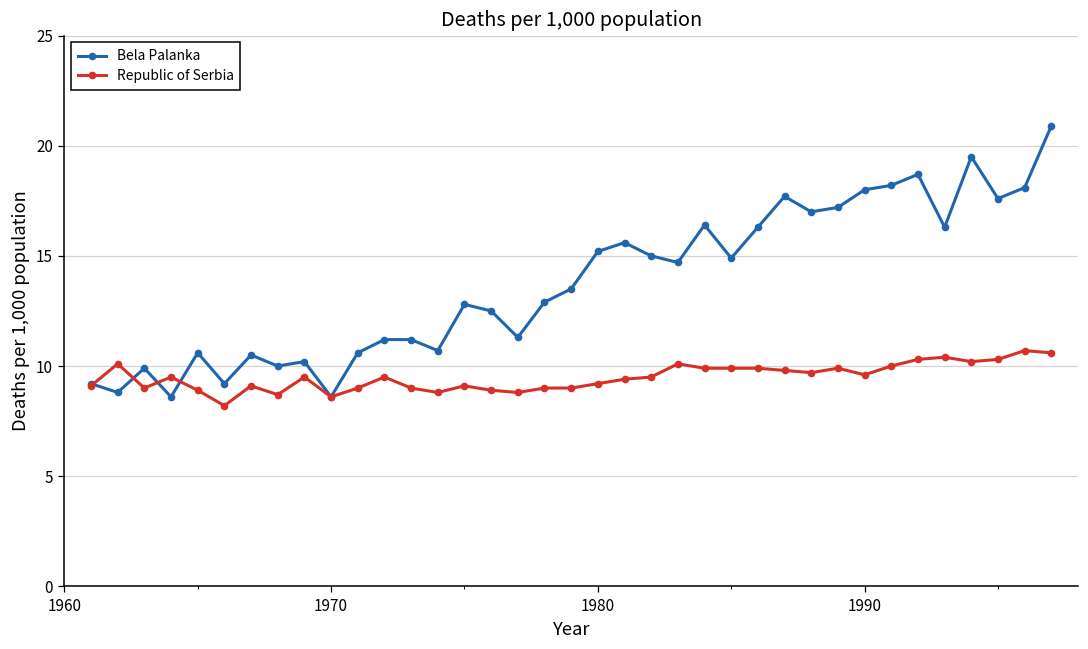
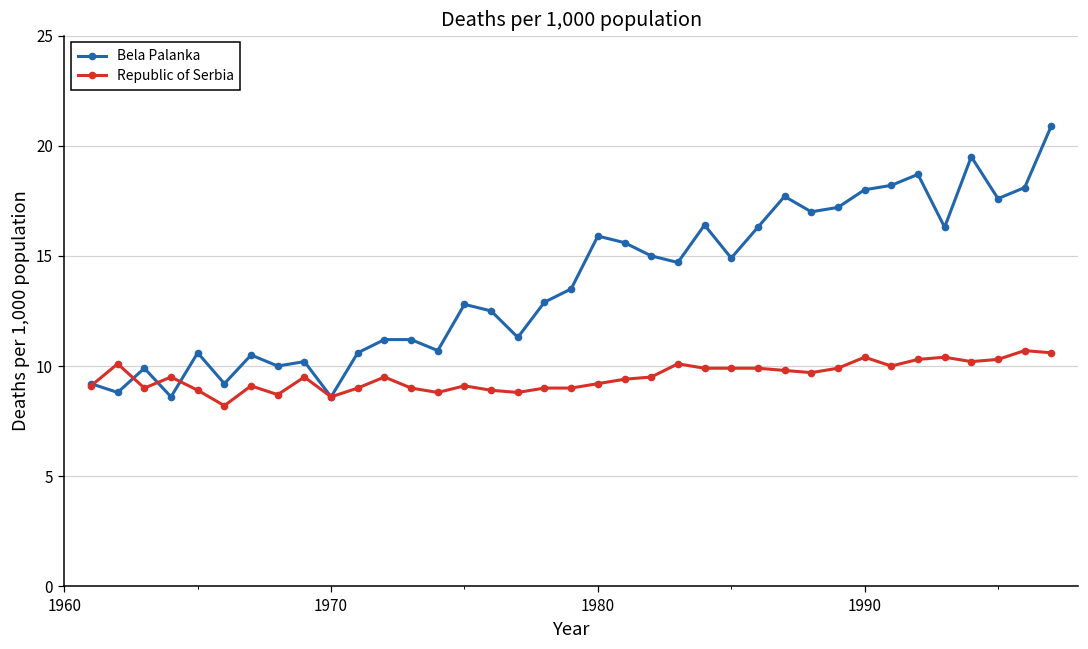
  {
    "Bela Palanka": {
-     "1980": 15.2,
+     "1980": 15.9,
      "1990": 18.0
    },
    "Republic of Serbia": {
      "1980": 9.2,
-     "1990": 9.6
+     "1990": 10.4
    }
  }
